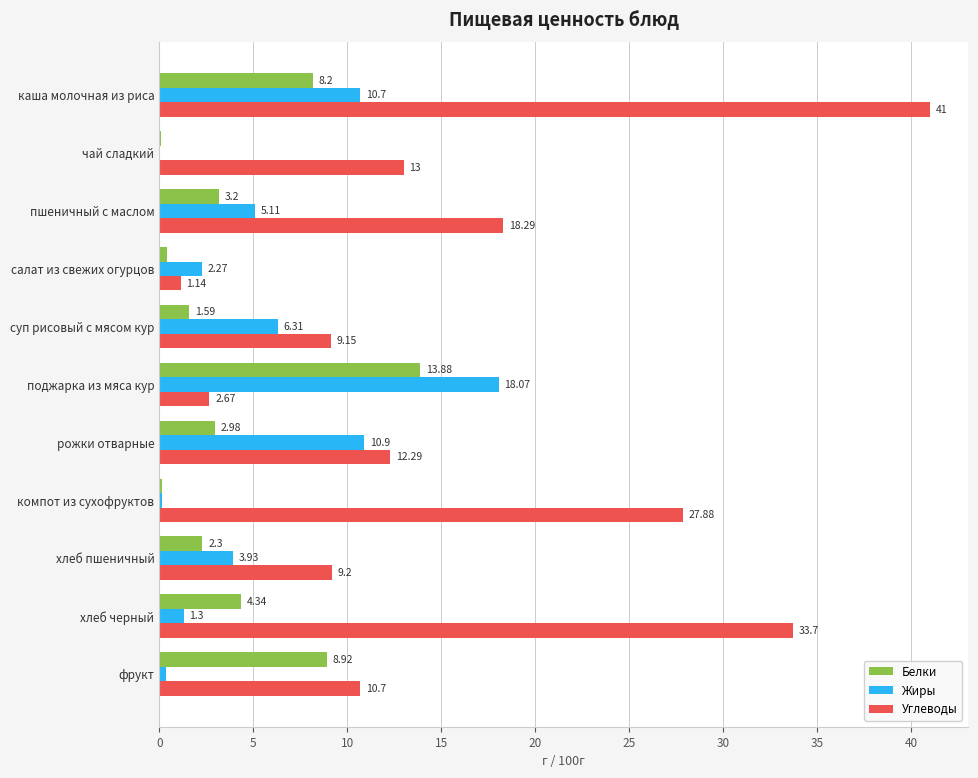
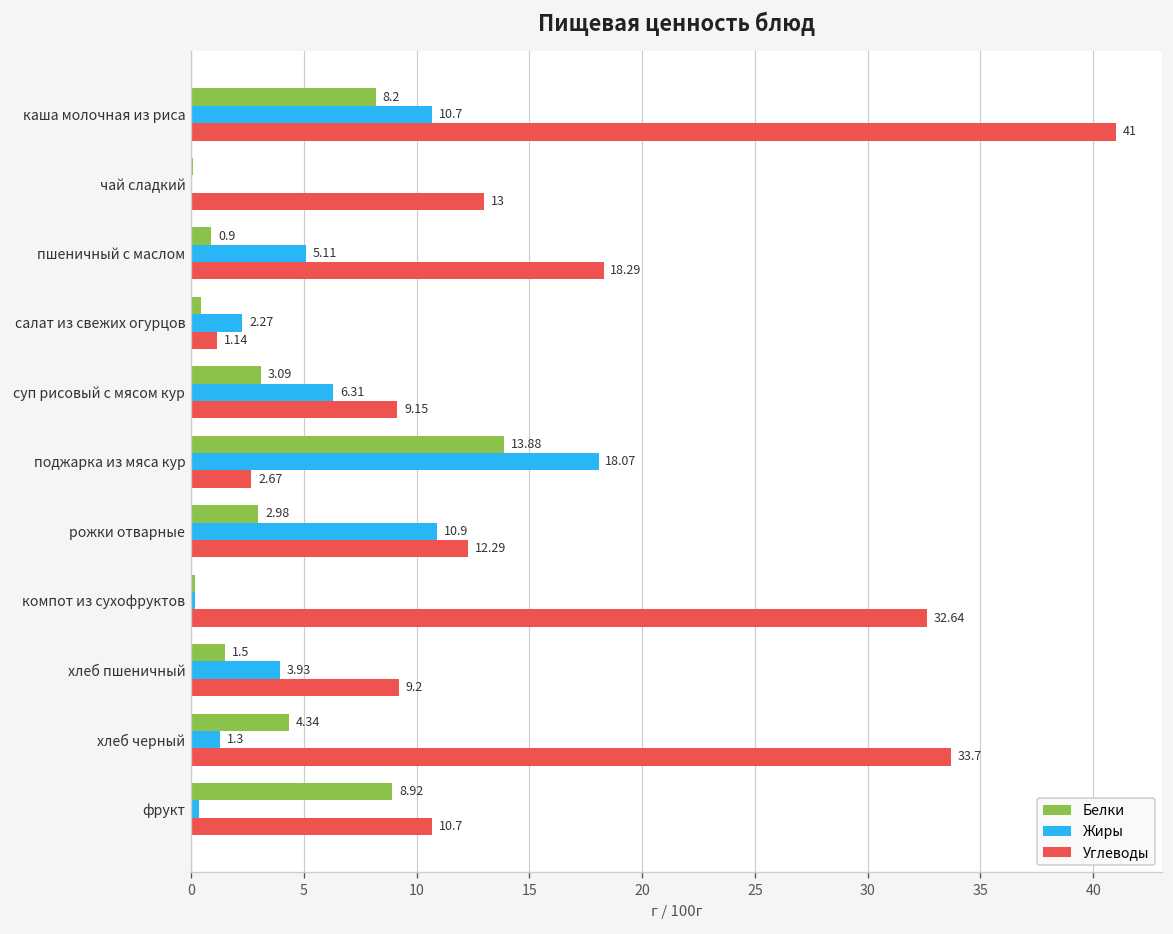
  {
    "Белки": {
      "каша молочная из риса": 8.2,
-     "пшеничный с маслом": 3.2,
-     "суп рисовый с мясом кур": 1.59,
+     "пшеничный с маслом": 0.9,
+     "суп рисовый с мясом кур": 3.09,
      "поджарка из мяса кур": 13.88,
      "рожки отварные": 2.98,
-     "хлеб пшеничный": 2.3,
+     "хлеб пшеничный": 1.5,
      "хлеб черный": 4.34,
      "фрукт": 8.92
    },
    "Жиры": {
      "каша молочная из риса": 10.7,
      "пшеничный с маслом": 5.11,
      "салат из свежих огурцов": 2.27,
      "суп рисовый с мясом кур": 6.31,
      "поджарка из мяса кур": 18.07,
      "рожки отварные": 10.9,
      "хлеб пшеничный": 3.93,
      "хлеб черный": 1.3
    },
    "Углеводы": {
      "каша молочная из риса": 41,
      "чай сладкий": 13,
      "пшеничный с маслом": 18.29,
      "салат из свежих огурцов": 1.14,
      "суп рисовый с мясом кур": 9.15,
      "поджарка из мяса кур": 2.67,
      "рожки отварные": 12.29,
-     "компот из сухофруктов": 27.88,
+     "компот из сухофруктов": 32.64,
      "хлеб пшеничный": 9.2,
      "хлеб черный": 33.7,
      "фрукт": 10.7
    }
  }
